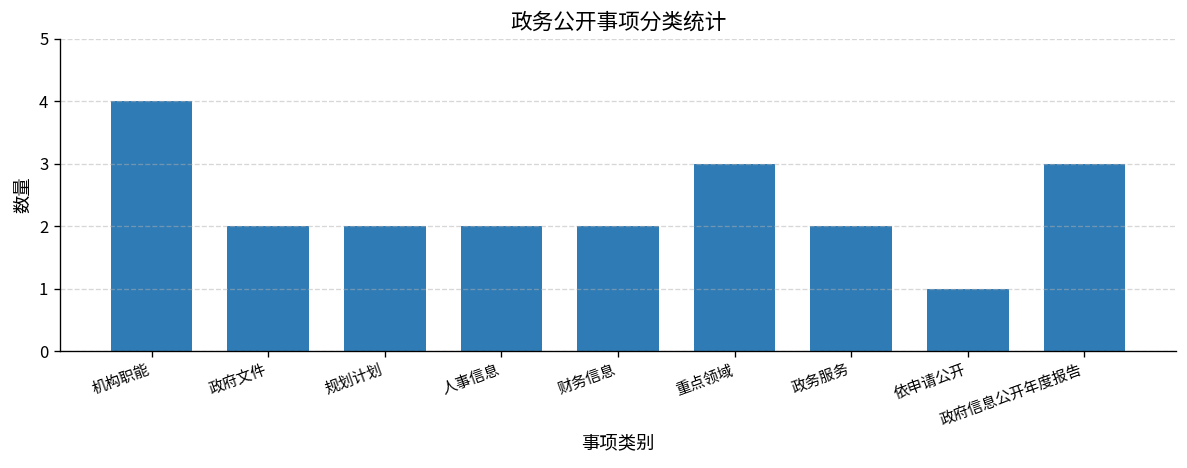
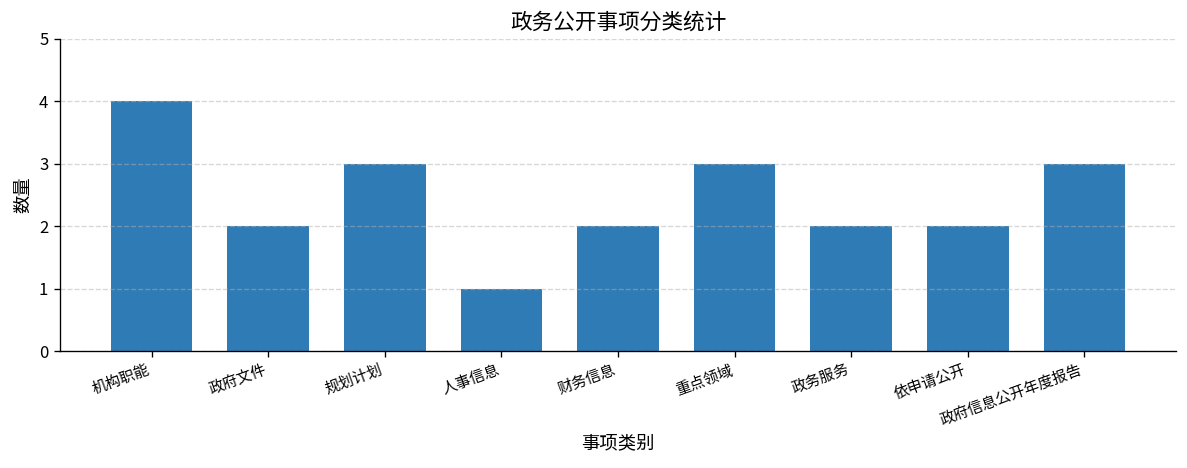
  {
    "机构职能": 4,
    "政府文件": 2,
-   "规划计划": 2,
-   "人事信息": 2,
+   "规划计划": 3,
+   "人事信息": 1,
    "财务信息": 2,
    "重点领域": 3,
    "政务服务": 2,
-   "依申请公开": 1,
+   "依申请公开": 2,
    "政府信息公开年度报告": 3
  }
